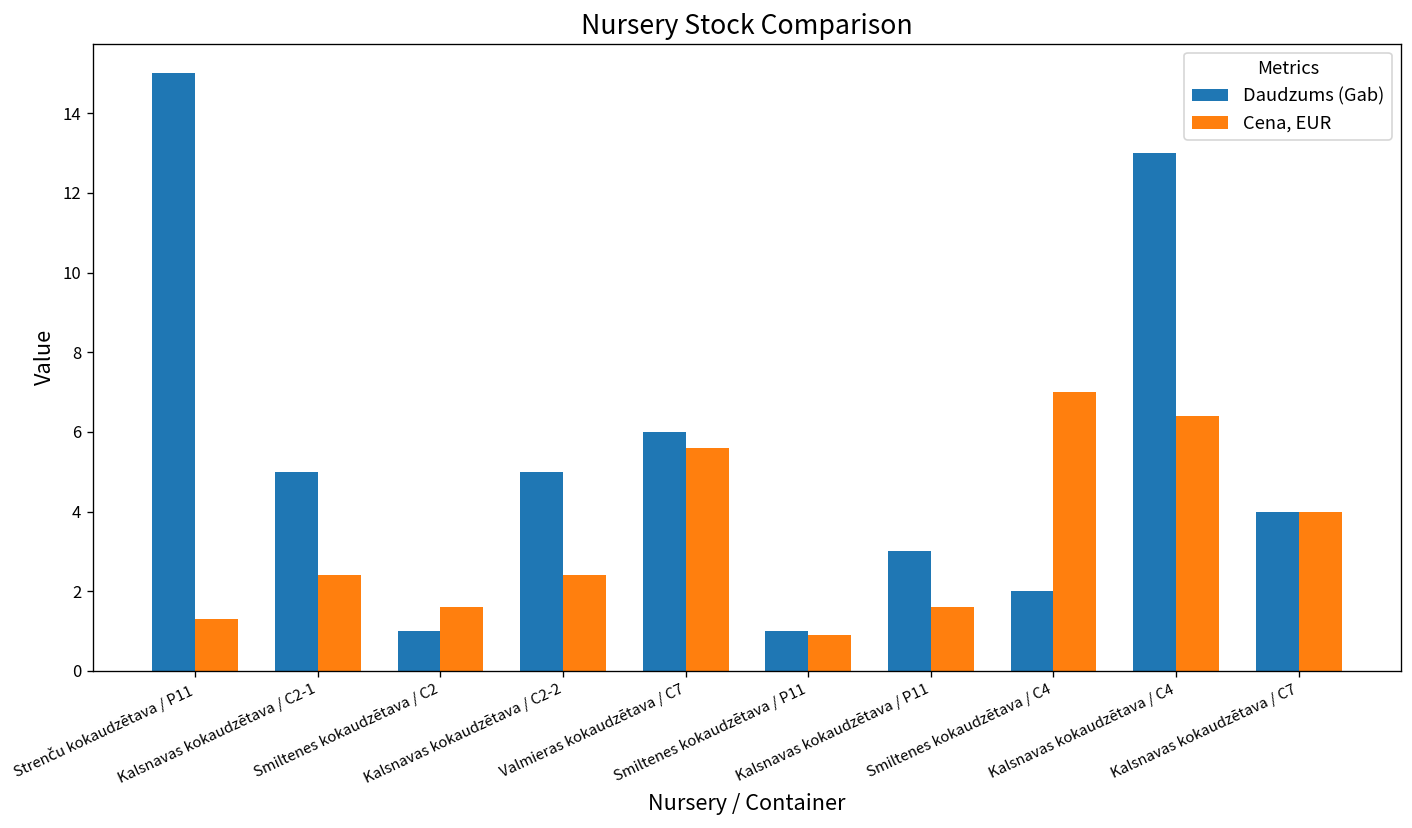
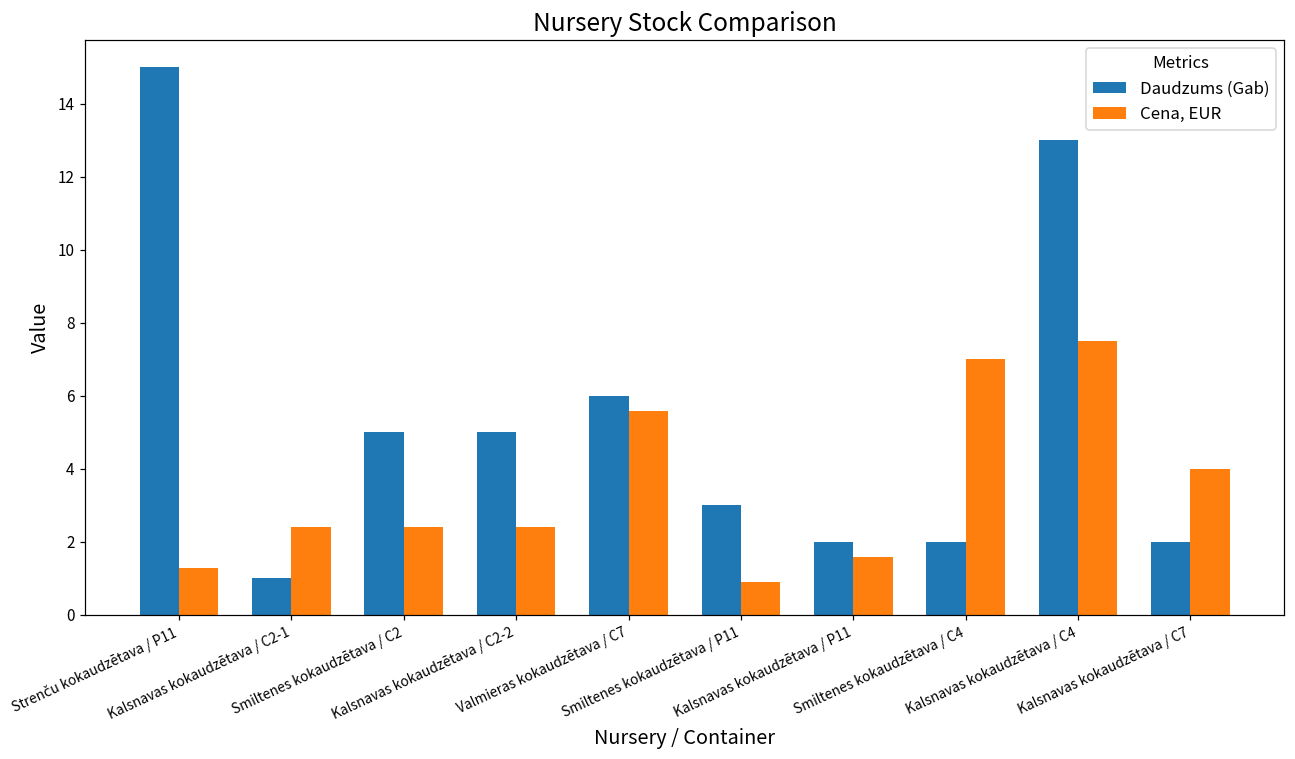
  {
    "Daudzums (Gab)": {
      "Strenču kokaudzētava / P11": 15,
-     "Kalsnavas kokaudzētava / C2-1": 5,
-     "Smiltenes kokaudzētava / C2": 1,
+     "Kalsnavas kokaudzētava / C2-1": 1,
+     "Smiltenes kokaudzētava / C2": 5,
      "Kalsnavas kokaudzētava / C2-2": 5,
      "Valmieras kokaudzētava / C7": 6,
-     "Smiltenes kokaudzētava / P11": 1,
-     "Kalsnavas kokaudzētava / P11": 3,
+     "Smiltenes kokaudzētava / P11": 3,
+     "Kalsnavas kokaudzētava / P11": 2,
      "Smiltenes kokaudzētava / C4": 2,
      "Kalsnavas kokaudzētava / C4": 13,
-     "Kalsnavas kokaudzētava / C7": 4
+     "Kalsnavas kokaudzētava / C7": 2
    },
    "Cena, EUR": {
      "Strenču kokaudzētava / P11": 1.3,
      "Kalsnavas kokaudzētava / C2-1": 2.4,
-     "Smiltenes kokaudzētava / C2": 1.6,
+     "Smiltenes kokaudzētava / C2": 2.4,
      "Kalsnavas kokaudzētava / C2-2": 2.4,
      "Valmieras kokaudzētava / C7": 5.6,
      "Smiltenes kokaudzētava / P11": 0.9,
      "Kalsnavas kokaudzētava / P11": 1.6,
      "Smiltenes kokaudzētava / C4": 7.0,
-     "Kalsnavas kokaudzētava / C4": 6.4,
+     "Kalsnavas kokaudzētava / C4": 7.5,
      "Kalsnavas kokaudzētava / C7": 4.0
    }
  }
